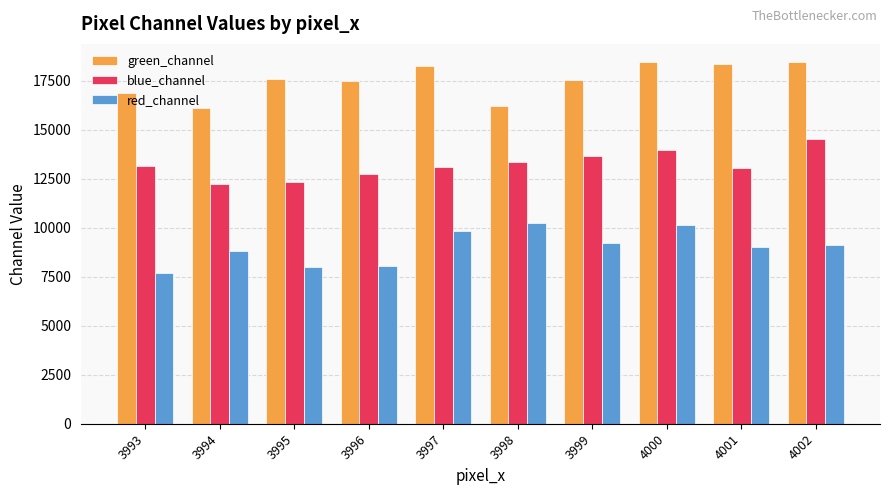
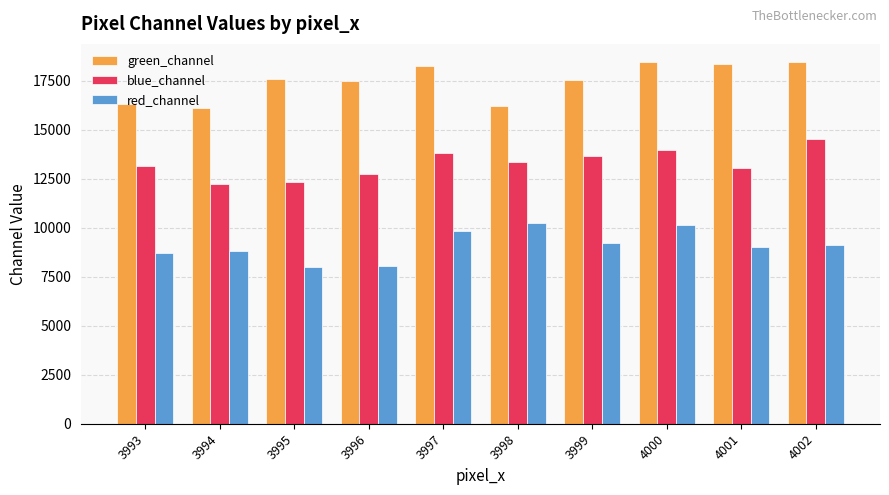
  {
    "green_channel": {
-     "3993": 16900,
+     "3993": 16300,
      "3994": 16100,
      "3995": 17600,
      "3996": 17500,
      "3997": 18300,
      "3998": 16200,
      "3999": 17600,
      "4000": 18500,
      "4001": 18400,
      "4002": 18500
    },
    "blue_channel": {
      "3993": 13200,
      "3994": 12200,
      "3995": 12400,
      "3996": 12700,
-     "3997": 13100,
+     "3997": 13800,
      "3998": 13400,
      "3999": 13700,
      "4000": 14000,
      "4001": 13000,
      "4002": 14500
    },
    "red_channel": {
-     "3993": 7700,
+     "3993": 8700,
      "3994": 8800,
      "3995": 8000,
      "3996": 8100,
      "3997": 9900,
      "3998": 10200,
      "3999": 9200,
      "4000": 10100,
      "4001": 9000,
      "4002": 9100
    }
  }
